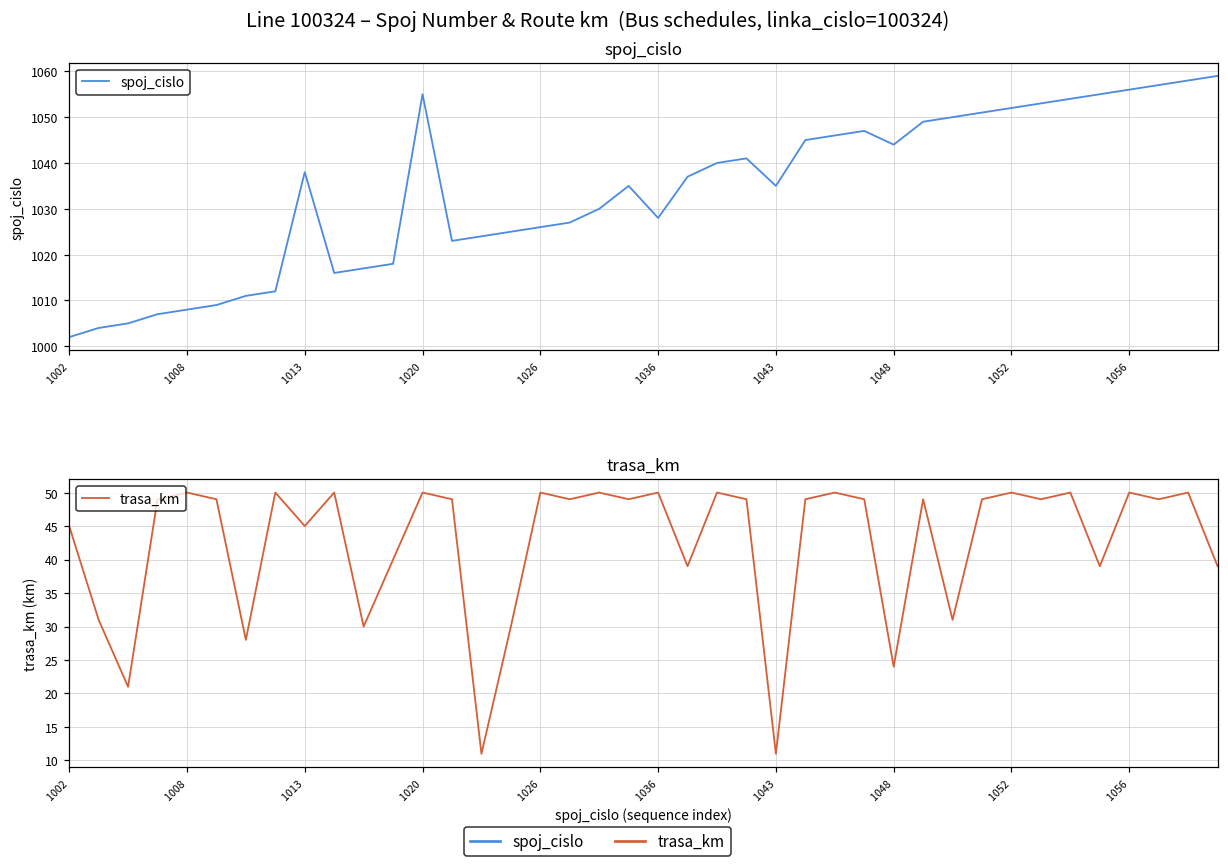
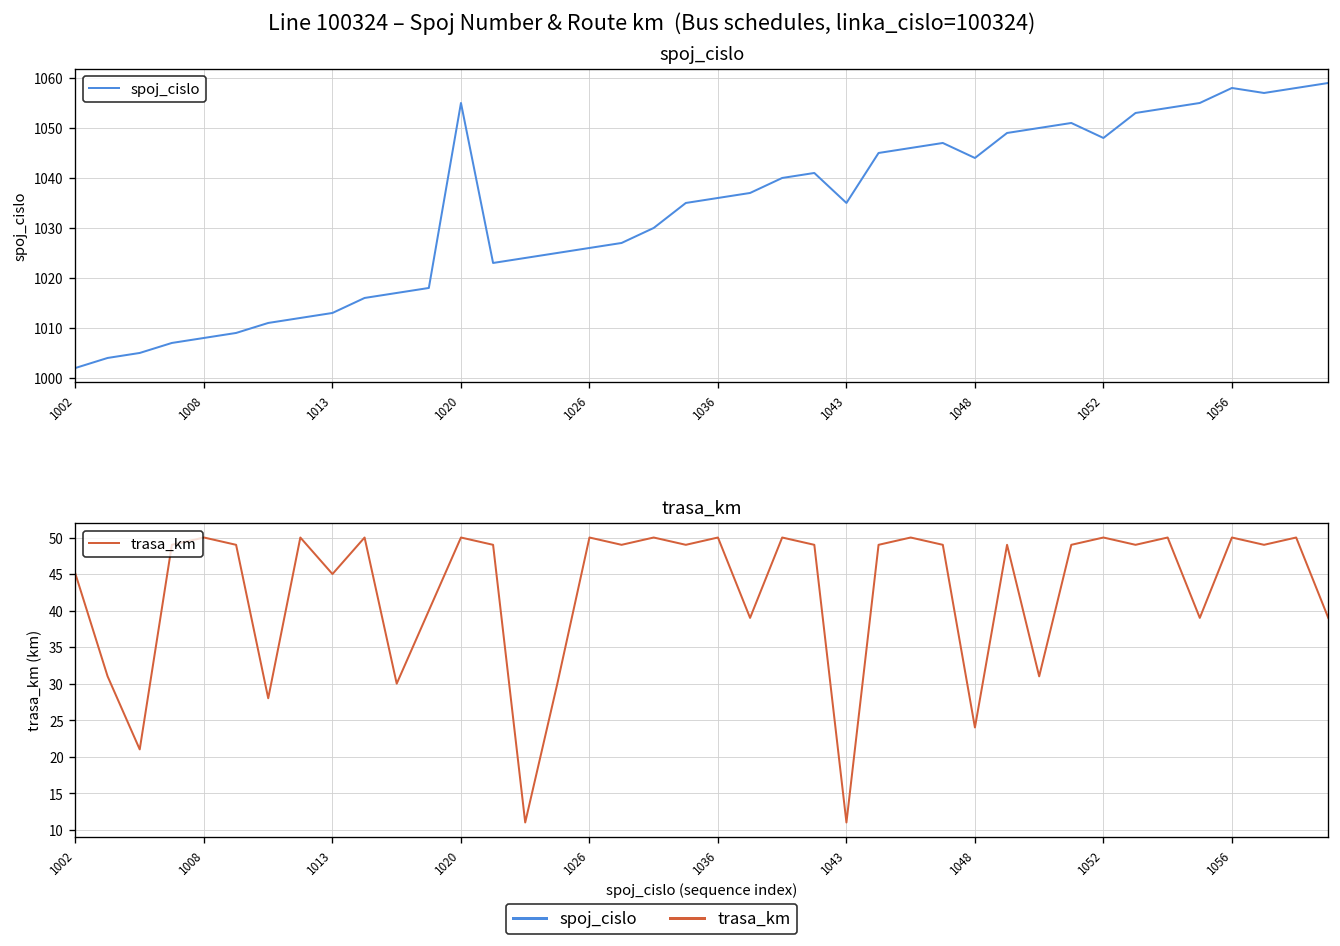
  {
    "spoj_cislo": {
      "1002": 1002,
      "1008": 1008,
-     "1013": 1038,
+     "1013": 1013,
      "1020": 1055,
      "1026": 1026,
-     "1036": 1028,
+     "1036": 1036,
      "1043": 1035,
      "1048": 1044,
-     "1052": 1052,
-     "1056": 1056
+     "1052": 1048,
+     "1056": 1058
    },
    "trasa_km": {
      "1002": 45,
      "1008": 50,
      "1013": 45,
      "1020": 50,
      "1026": 50,
      "1036": 50,
      "1043": 11,
      "1048": 24,
      "1052": 50,
      "1056": 50
    }
  }
